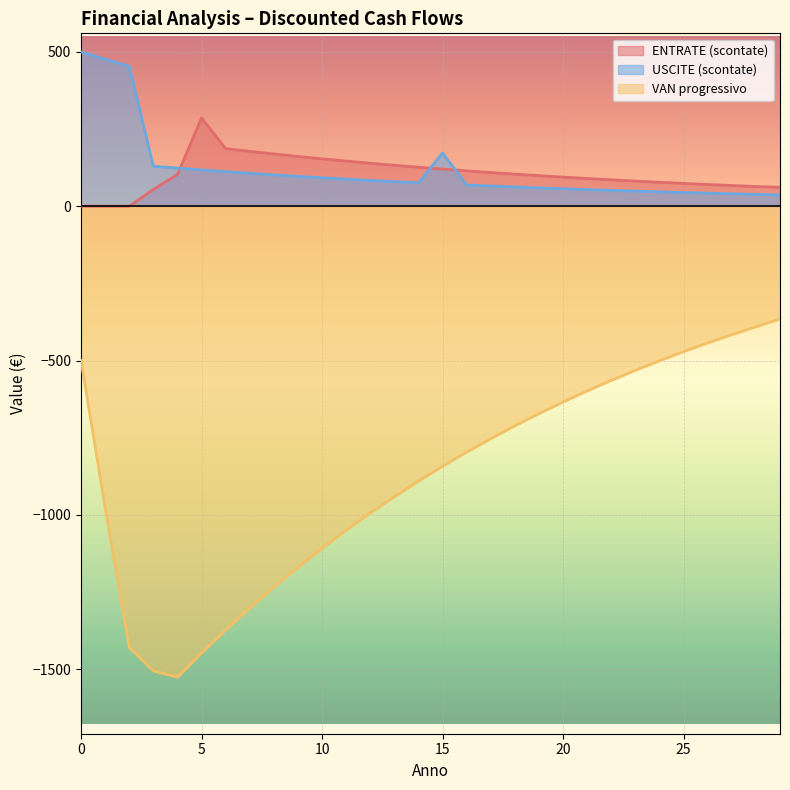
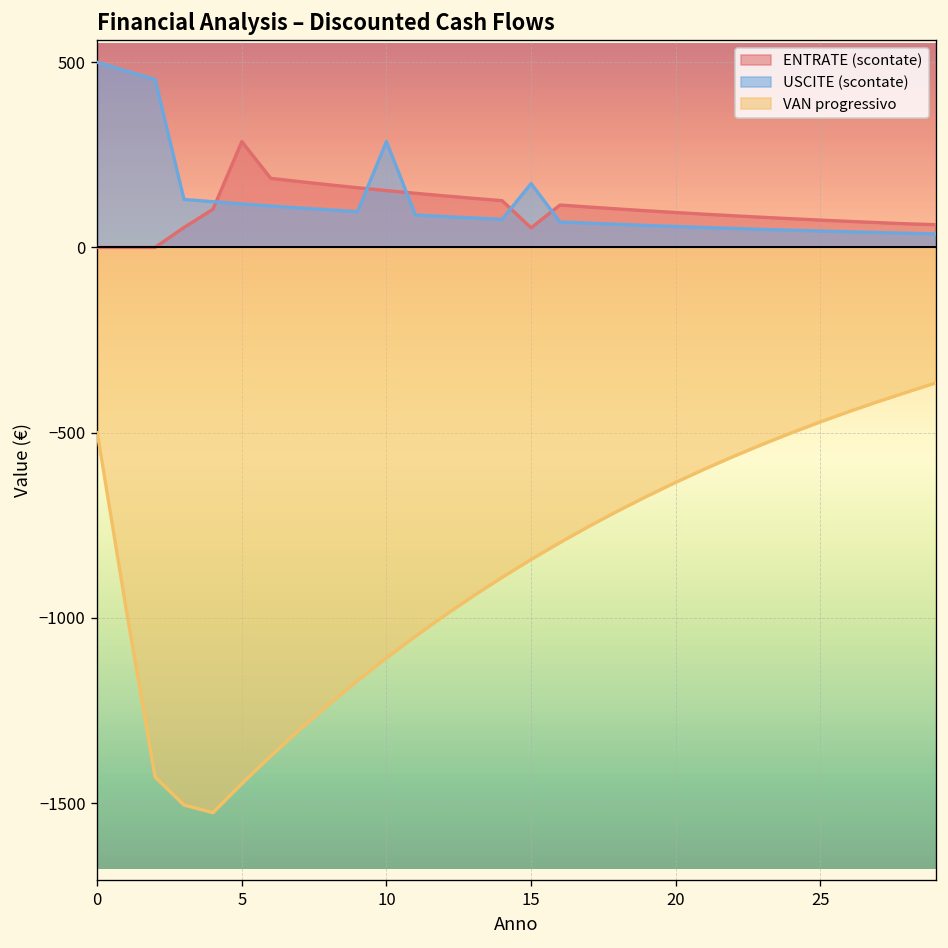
  {
    "ENTRATE (scontate)": {
      "5": 290,
      "10": 150,
-     "15": 120,
+     "15": 50,
      "20": 90,
      "25": 70
    },
    "USCITE (scontate)": {
      "0": 500,
      "5": 120,
-     "10": 90,
+     "10": 290,
      "15": 170,
      "20": 60,
      "25": 40
    }
  }
